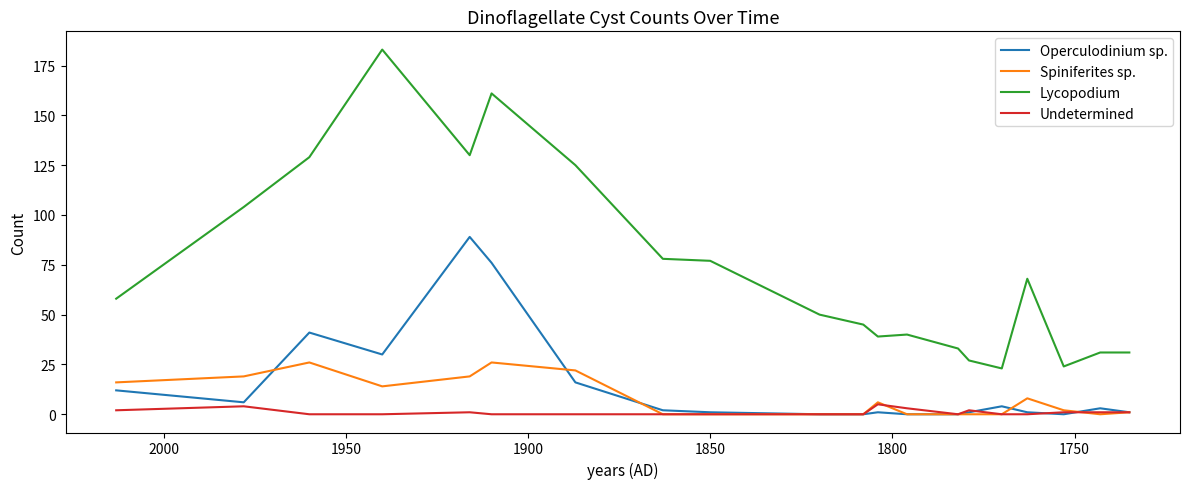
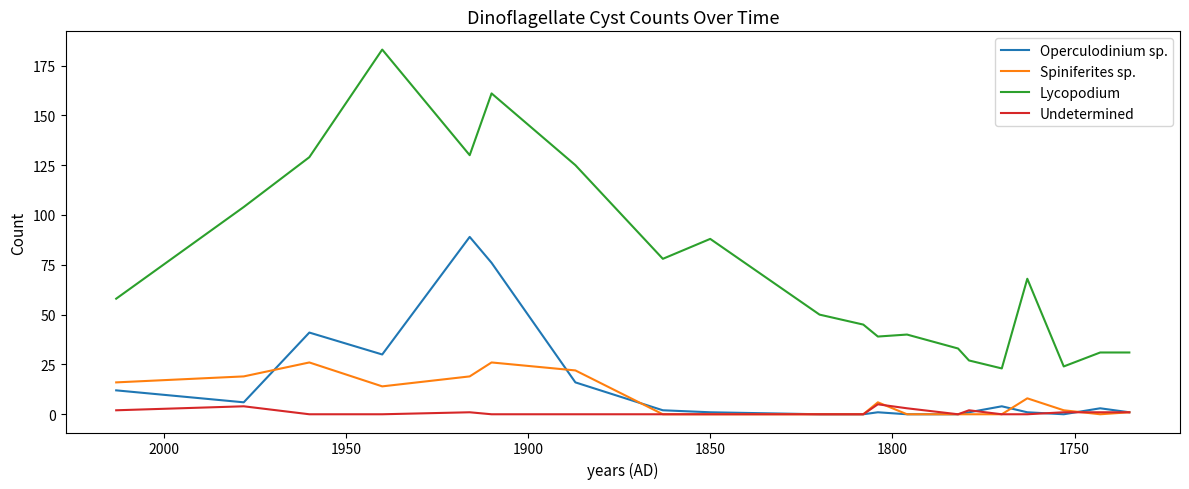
  {
    "Lycopodium": {
-     "1850": 77
+     "1850": 88
    }
  }
